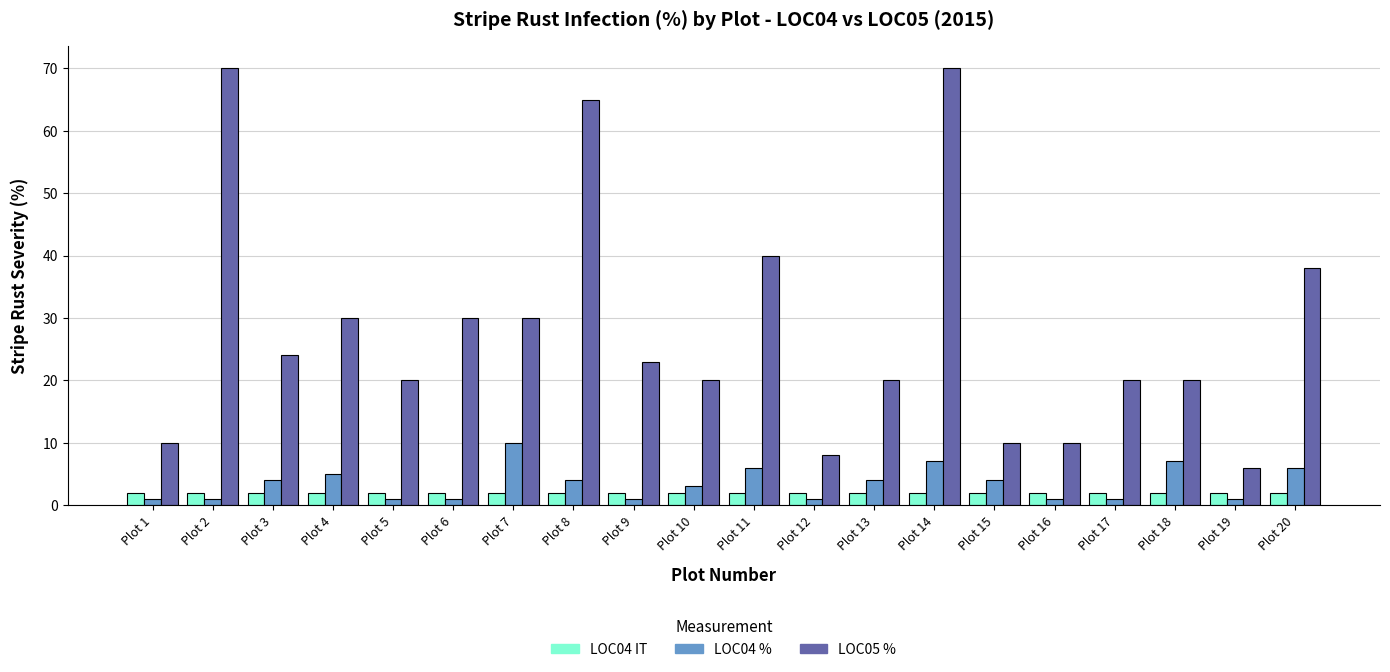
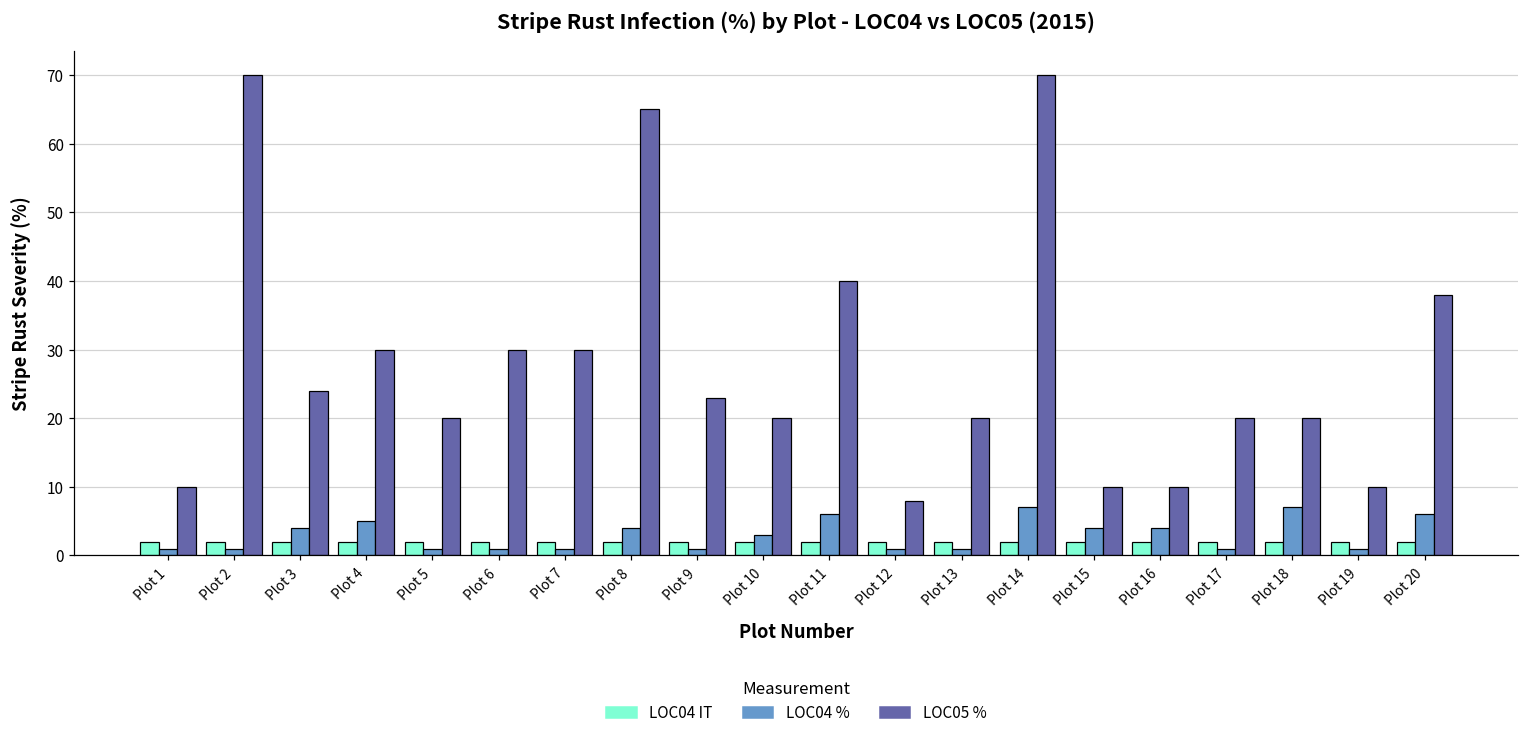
  {
    "LOC04 IT": {
      "Plot 1": 2,
      "Plot 2": 2,
      "Plot 3": 2,
      "Plot 4": 2,
      "Plot 5": 2,
      "Plot 6": 2,
      "Plot 7": 2,
      "Plot 8": 2,
      "Plot 9": 2,
      "Plot 10": 2,
      "Plot 11": 2,
      "Plot 12": 2,
      "Plot 13": 2,
      "Plot 14": 2,
      "Plot 15": 2,
      "Plot 16": 2,
      "Plot 17": 2,
      "Plot 18": 2,
      "Plot 19": 2,
      "Plot 20": 2
    },
    "LOC04 %": {
      "Plot 1": 1,
      "Plot 2": 1,
      "Plot 3": 4,
      "Plot 4": 5,
      "Plot 5": 1,
      "Plot 6": 1,
-     "Plot 7": 10,
+     "Plot 7": 1,
      "Plot 8": 4,
      "Plot 9": 1,
      "Plot 10": 3,
      "Plot 11": 6,
      "Plot 12": 1,
-     "Plot 13": 4,
+     "Plot 13": 1,
      "Plot 14": 7,
      "Plot 15": 4,
-     "Plot 16": 1,
+     "Plot 16": 4,
      "Plot 17": 1,
      "Plot 18": 7,
      "Plot 19": 1,
      "Plot 20": 6
    },
    "LOC05 %": {
      "Plot 1": 10,
      "Plot 2": 70,
      "Plot 3": 24,
      "Plot 4": 30,
      "Plot 5": 20,
      "Plot 6": 30,
      "Plot 7": 30,
      "Plot 8": 65,
      "Plot 9": 23,
      "Plot 10": 20,
      "Plot 11": 40,
      "Plot 12": 8,
      "Plot 13": 20,
      "Plot 14": 70,
      "Plot 15": 10,
      "Plot 16": 10,
      "Plot 17": 20,
      "Plot 18": 20,
-     "Plot 19": 6,
+     "Plot 19": 10,
      "Plot 20": 38
    }
  }
